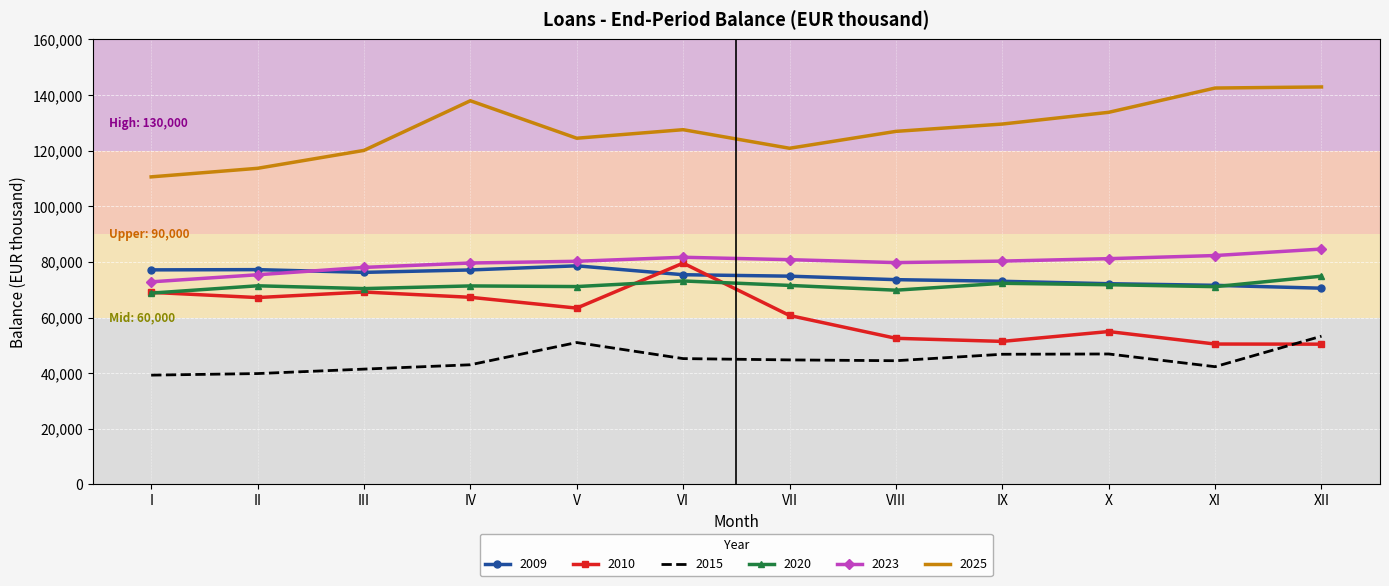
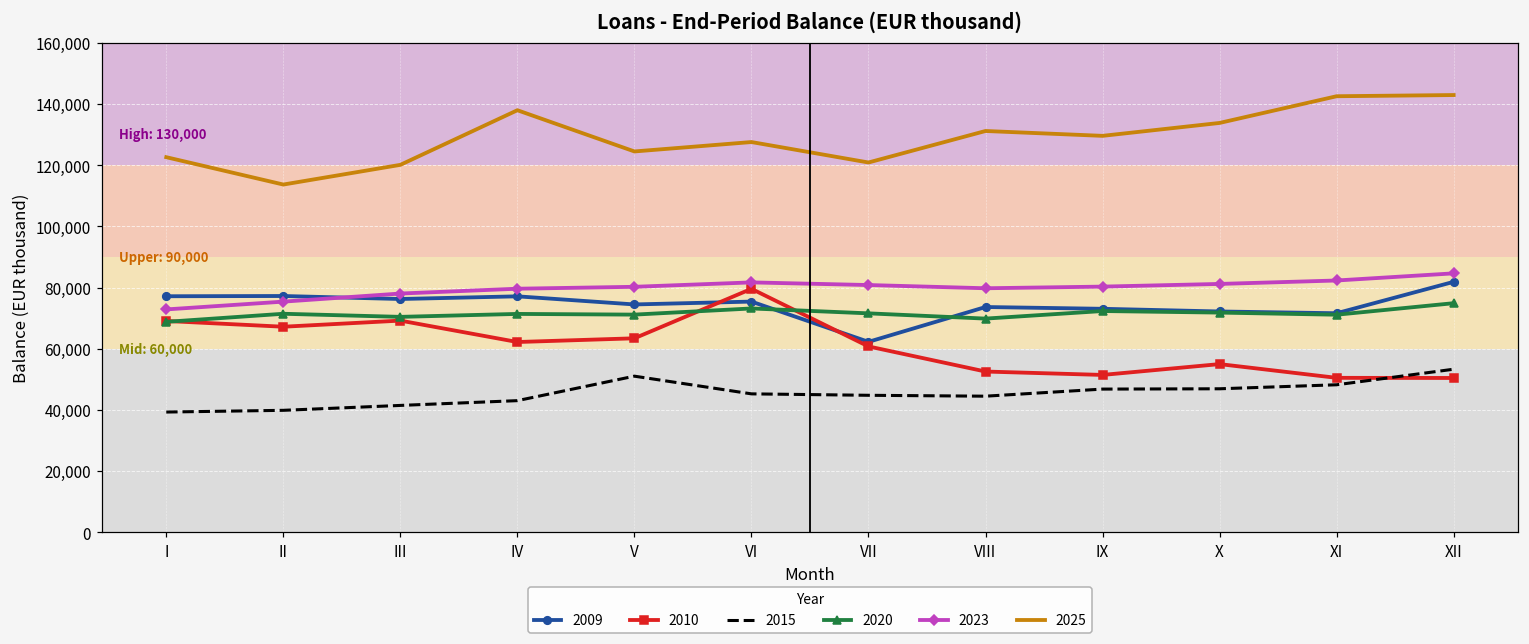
  {
    "2009": {
      "I": "77,000",
      "II": "77,000",
      "III": "76,000",
      "IV": "77,000",
-     "V": "79,000",
+     "V": "74,000",
      "VI": "75,000",
-     "VII": "75,000",
+     "VII": "62,000",
      "VIII": "74,000",
-     "XII": "71,000"
+     "XII": "82,000"
    },
    "2010": {
      "II": "67,000",
      "III": "69,000",
-     "IV": "67,000",
+     "IV": "62,000",
      "V": "63,000",
      "VI": "80,000",
      "VII": "61,000",
      "VIII": "53,000",
      "IX": "51,000",
      "X": "55,000",
      "XI": "50,000",
      "XII": "50,000"
    },
    "2015": {
      "I": "39,000",
      "II": "40,000",
      "III": "41,000",
      "IV": "43,000",
      "V": "51,000",
      "VI": "45,000",
      "VII": "45,000",
      "VIII": "44,000",
      "IX": "47,000",
      "X": "47,000",
-     "XI": "42,000",
+     "XI": "48,000",
      "XII": "53,000"
    },
    "2020": {
      "II": "71,000",
      "III": "70,000",
      "IV": "71,000",
      "V": "71,000",
      "VI": "73,000",
      "VII": "72,000",
      "VIII": "70,000",
      "XII": "75,000"
    },
    "2023": {
      "I": "73,000",
      "II": "75,000",
      "III": "78,000",
      "IV": "80,000",
      "V": "80,000",
      "VI": "82,000",
      "VII": "81,000",
      "VIII": "80,000",
      "IX": "80,000",
      "X": "81,000",
      "XI": "82,000",
      "XII": "85,000"
    },
    "2025": {
-     "I": "111,000",
+     "I": "123,000",
      "II": "114,000",
      "III": "120,000",
      "IV": "138,000",
      "V": "124,000",
      "VI": "128,000",
      "VII": "121,000",
-     "VIII": "127,000",
+     "VIII": "131,000",
      "IX": "130,000",
      "X": "134,000",
      "XI": "143,000",
      "XII": "143,000"
    }
  }
